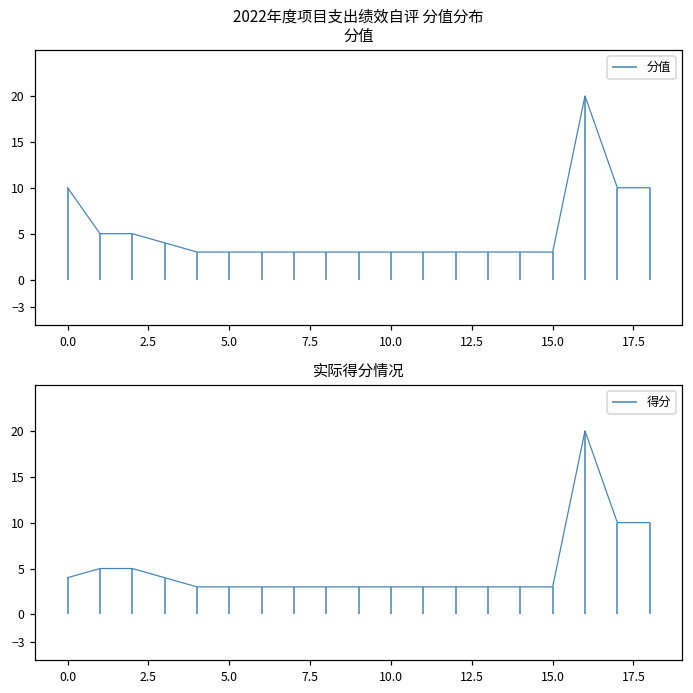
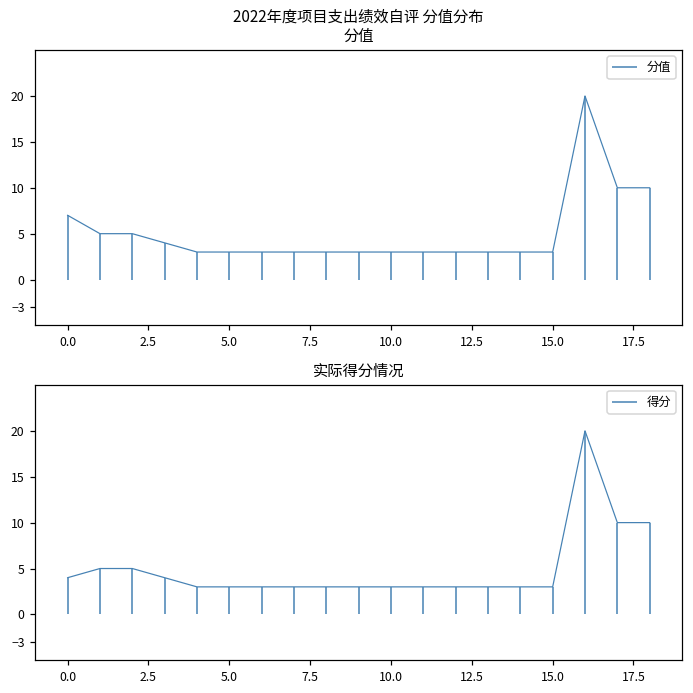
  {
    "2022年度项目支出绩效自评 分值分布 分值": {
-     "0.0": 10,
+     "0.0": 7,
      "5.0": 3,
      "10.0": 3,
      "15.0": 3
    },
    "实际得分情况": {
      "0.0": 4,
      "5.0": 3,
      "10.0": 3,
      "15.0": 3
    }
  }
